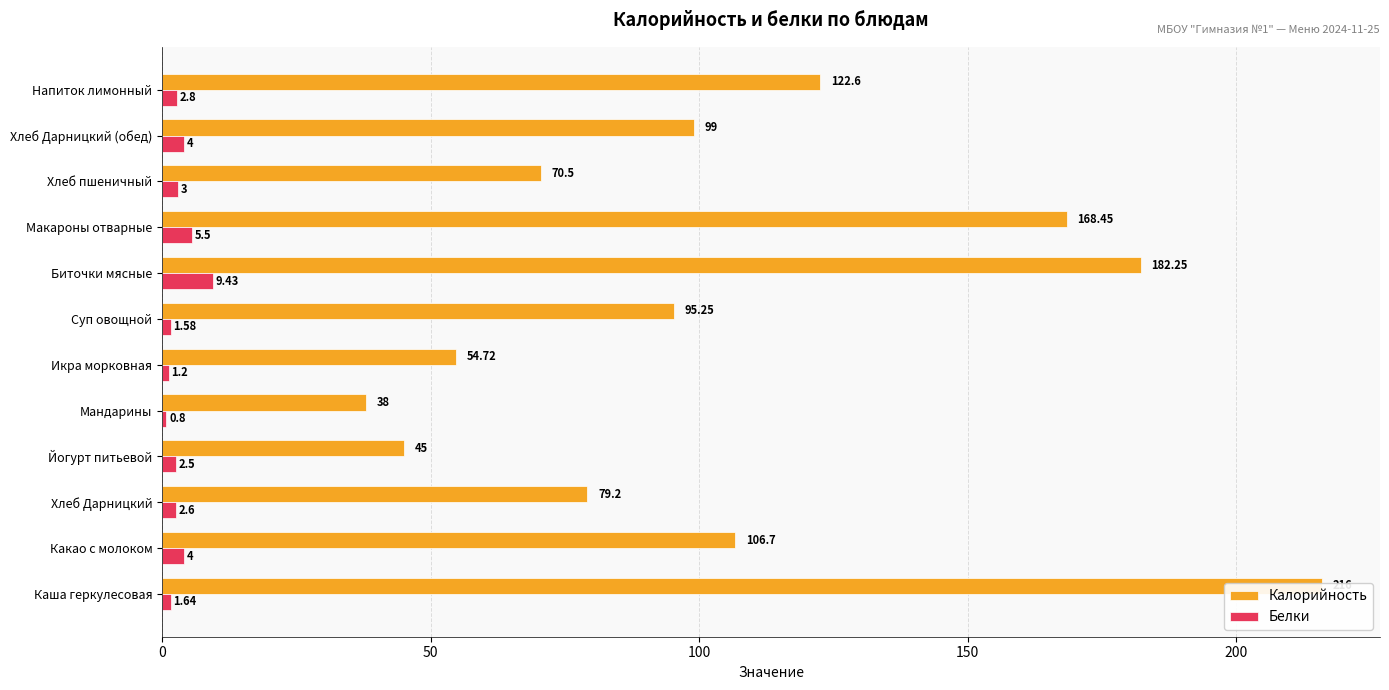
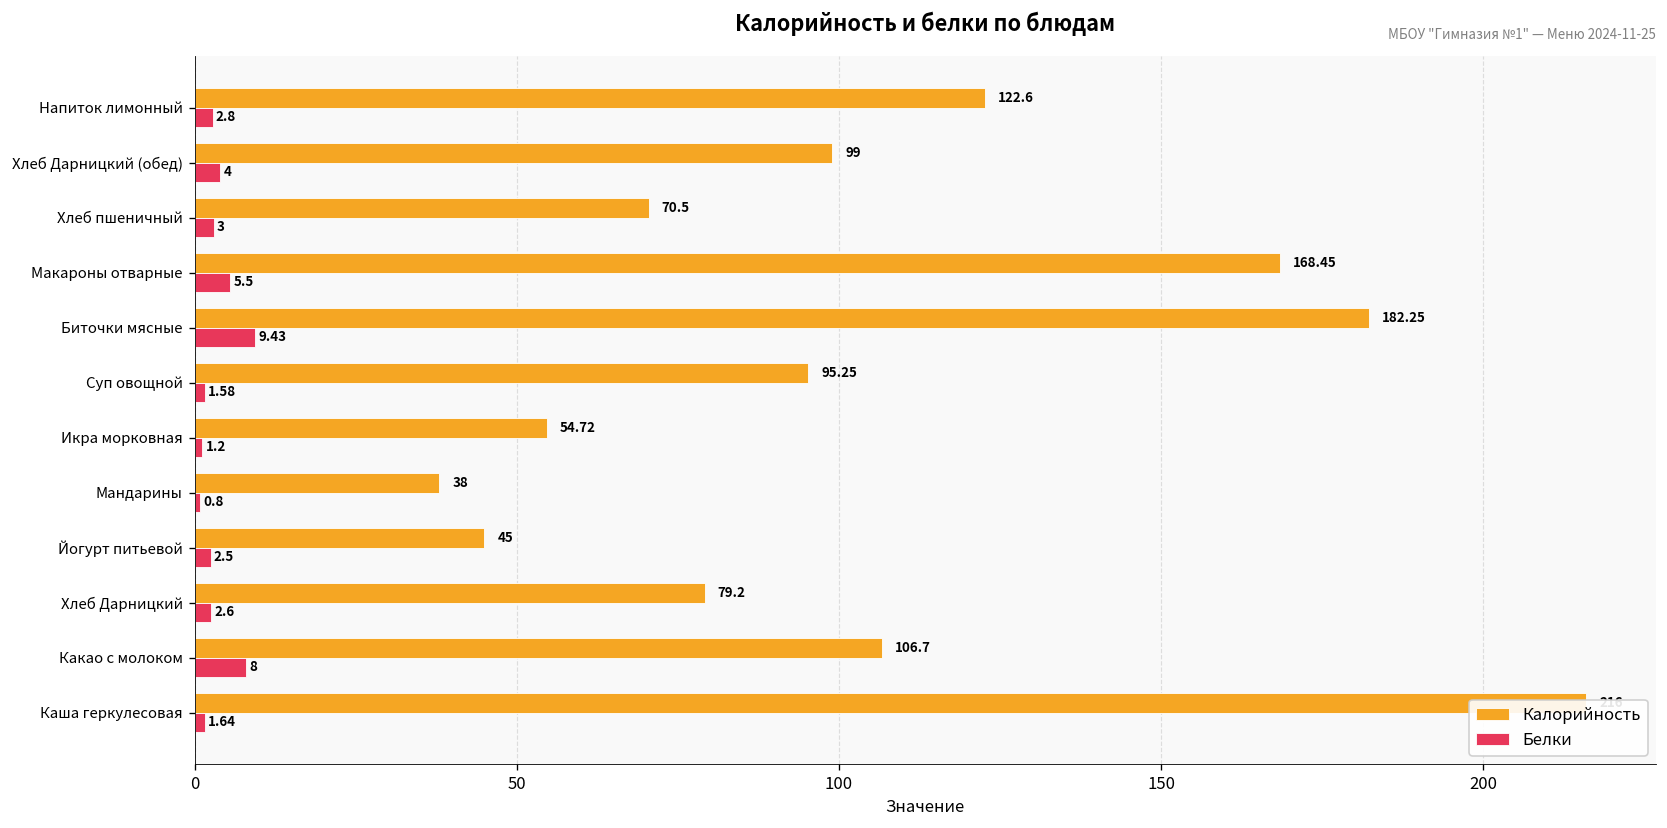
  {
    "Калорийность": {
      "Напиток лимонный": 122.6,
      "Хлеб Дарницкий (обед)": 99,
      "Хлеб пшеничный": 70.5,
      "Макароны отварные": 168.45,
      "Биточки мясные": 182.25,
      "Суп овощной": 95.25,
      "Икра морковная": 54.72,
      "Мандарины": 38,
      "Йогурт питьевой": 45,
      "Хлеб Дарницкий": 79.2,
      "Какао с молоком": 106.7
    },
    "Белки": {
      "Напиток лимонный": 2.8,
      "Хлеб Дарницкий (обед)": 4,
      "Хлеб пшеничный": 3,
      "Макароны отварные": 5.5,
      "Биточки мясные": 9.43,
      "Суп овощной": 1.58,
      "Икра морковная": 1.2,
      "Мандарины": 0.8,
      "Йогурт питьевой": 2.5,
      "Хлеб Дарницкий": 2.6,
-     "Какао с молоком": 4,
+     "Какао с молоком": 8,
      "Каша геркулесовая": 1.64
    }
  }
